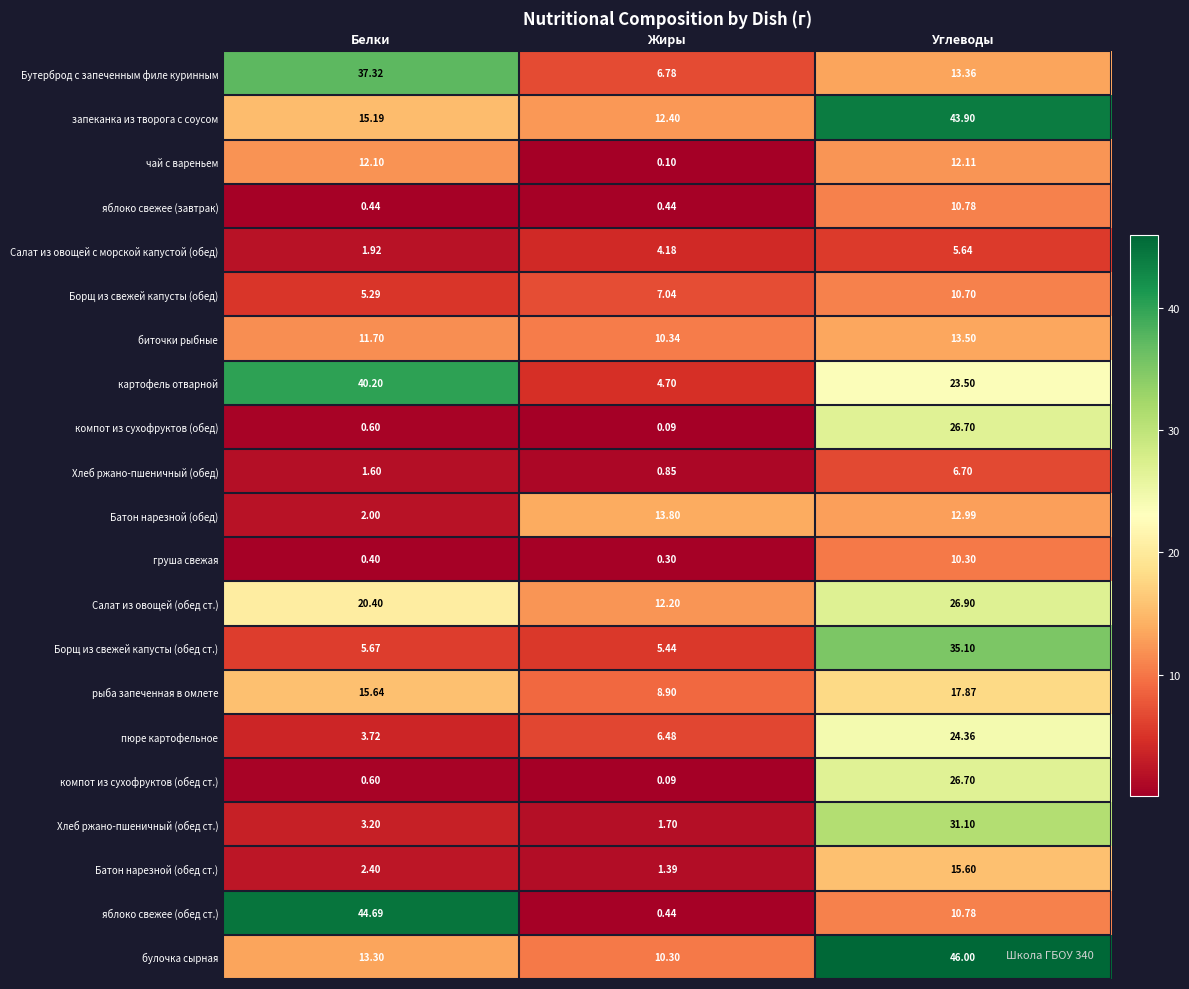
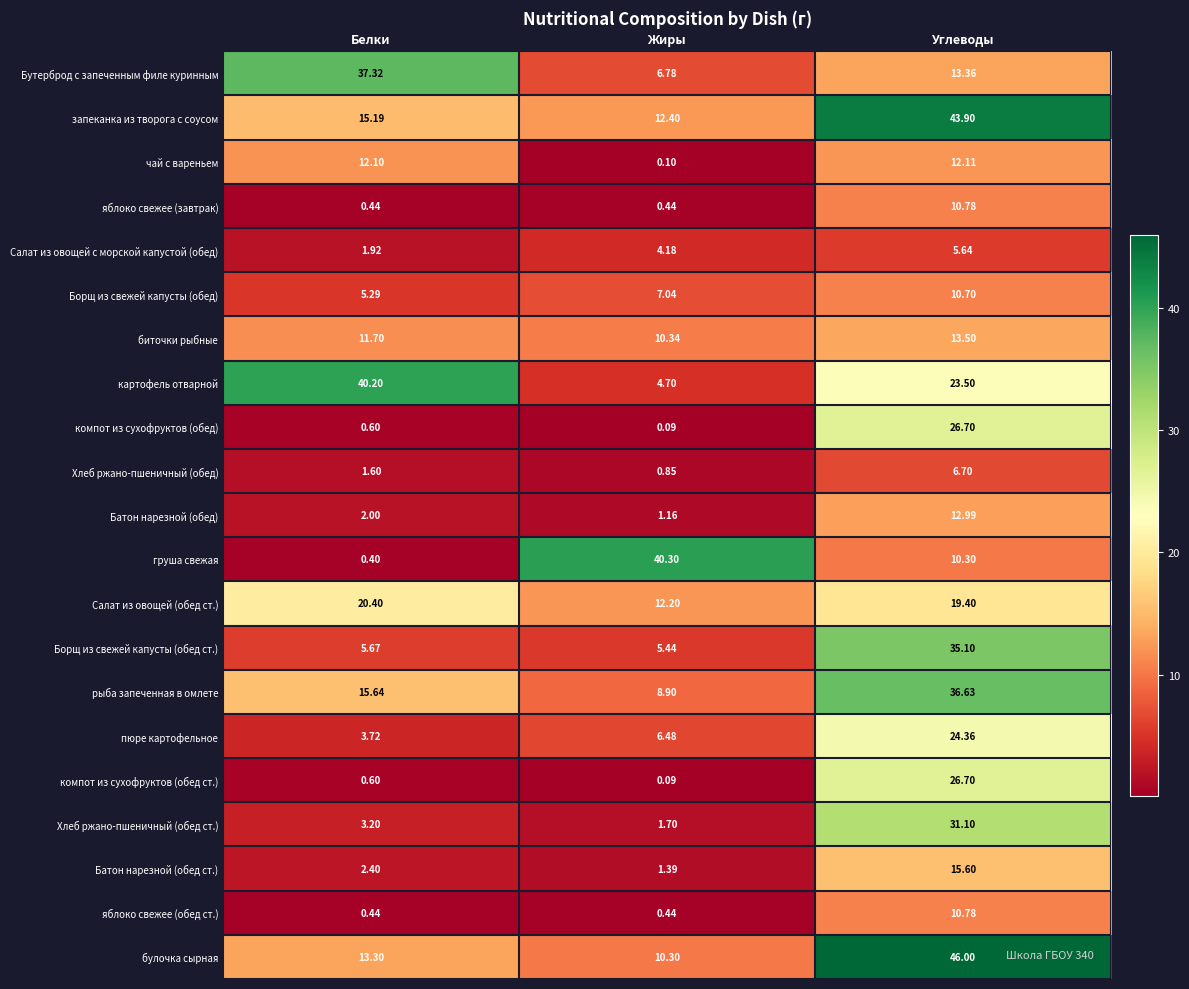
  {
    "Бутерброд с запеченным филе куринным": {
      "Белки": 37.32,
      "Жиры": 6.78,
      "Углеводы": 13.36
    },
    "запеканка из творога с соусом": {
      "Белки": 15.19,
      "Жиры": 12.40,
      "Углеводы": 43.90
    },
    "чай с вареньем": {
      "Белки": 12.10,
      "Жиры": 0.10,
      "Углеводы": 12.11
    },
    "яблоко свежее (завтрак)": {
      "Белки": 0.44,
      "Жиры": 0.44,
      "Углеводы": 10.78
    },
    "Салат из овощей с морской капустой (обед)": {
      "Белки": 1.92,
      "Жиры": 4.18,
      "Углеводы": 5.64
    },
    "Борщ из свежей капусты (обед)": {
      "Белки": 5.29,
      "Жиры": 7.04,
      "Углеводы": 10.70
    },
    "биточки рыбные": {
      "Белки": 11.70,
      "Жиры": 10.34,
      "Углеводы": 13.50
    },
    "картофель отварной": {
      "Белки": 40.20,
      "Жиры": 4.70,
      "Углеводы": 23.50
    },
    "компот из сухофруктов (обед)": {
      "Белки": 0.60,
      "Жиры": 0.09,
      "Углеводы": 26.70
    },
    "Хлеб ржано-пшеничный (обед)": {
      "Белки": 1.60,
      "Жиры": 0.85,
      "Углеводы": 6.70
    },
    "Батон нарезной (обед)": {
      "Белки": 2.00,
-     "Жиры": 13.80,
+     "Жиры": 1.16,
      "Углеводы": 12.99
    },
    "груша свежая": {
      "Белки": 0.40,
-     "Жиры": 0.30,
+     "Жиры": 40.30,
      "Углеводы": 10.30
    },
    "Салат из овощей (обед ст.)": {
      "Белки": 20.40,
      "Жиры": 12.20,
-     "Углеводы": 26.90
+     "Углеводы": 19.40
    },
    "Борщ из свежей капусты (обед ст.)": {
      "Белки": 5.67,
      "Жиры": 5.44,
      "Углеводы": 35.10
    },
    "рыба запеченная в омлете": {
      "Белки": 15.64,
      "Жиры": 8.90,
-     "Углеводы": 17.87
+     "Углеводы": 36.63
    },
    "пюре картофельное": {
      "Белки": 3.72,
      "Жиры": 6.48,
      "Углеводы": 24.36
    },
    "компот из сухофруктов (обед ст.)": {
      "Белки": 0.60,
      "Жиры": 0.09,
      "Углеводы": 26.70
    },
    "Хлеб ржано-пшеничный (обед ст.)": {
      "Белки": 3.20,
      "Жиры": 1.70,
      "Углеводы": 31.10
    },
    "Батон нарезной (обед ст.)": {
      "Белки": 2.40,
      "Жиры": 1.39,
      "Углеводы": 15.60
    },
    "яблоко свежее (обед ст.)": {
-     "Белки": 44.69,
+     "Белки": 0.44,
      "Жиры": 0.44,
      "Углеводы": 10.78
    },
    "булочка сырная": {
      "Белки": 13.30,
      "Жиры": 10.30
    }
  }
